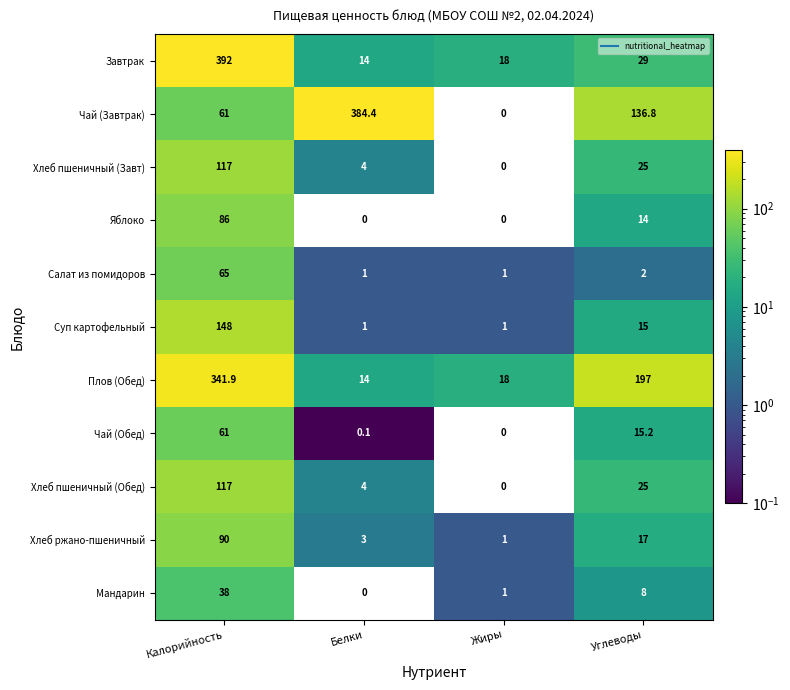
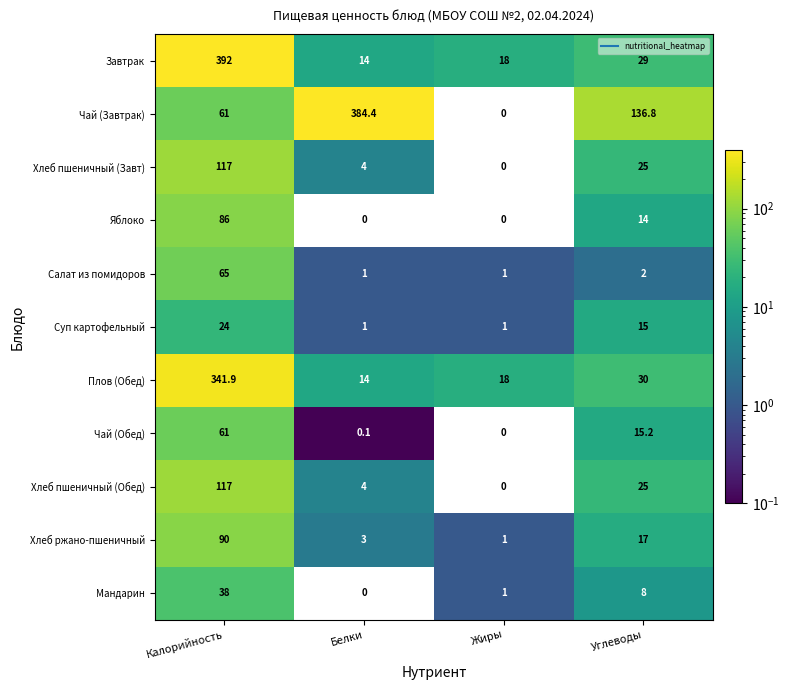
  {
    "Завтрак": {
      "Калорийность": 392,
      "Белки": 14,
      "Жиры": 18,
      "Углеводы": 29
    },
    "Чай (Завтрак)": {
      "Калорийность": 61,
      "Белки": 384.4,
      "Жиры": 0,
      "Углеводы": 136.8
    },
    "Хлеб пшеничный (Завт)": {
      "Калорийность": 117,
      "Белки": 4,
      "Жиры": 0,
      "Углеводы": 25
    },
    "Яблоко": {
      "Калорийность": 86,
      "Белки": 0,
      "Жиры": 0,
      "Углеводы": 14
    },
    "Салат из помидоров": {
      "Калорийность": 65,
      "Белки": 1,
      "Жиры": 1,
      "Углеводы": 2
    },
    "Суп картофельный": {
-     "Калорийность": 148,
+     "Калорийность": 24,
      "Белки": 1,
      "Жиры": 1,
      "Углеводы": 15
    },
    "Плов (Обед)": {
      "Калорийность": 341.9,
      "Белки": 14,
      "Жиры": 18,
-     "Углеводы": 197
+     "Углеводы": 30
    },
    "Чай (Обед)": {
      "Калорийность": 61,
      "Белки": 0.1,
      "Жиры": 0,
      "Углеводы": 15.2
    },
    "Хлеб пшеничный (Обед)": {
      "Калорийность": 117,
      "Белки": 4,
      "Жиры": 0,
      "Углеводы": 25
    },
    "Хлеб ржано-пшеничный": {
      "Калорийность": 90,
      "Белки": 3,
      "Жиры": 1,
      "Углеводы": 17
    },
    "Мандарин": {
      "Калорийность": 38,
      "Белки": 0,
      "Жиры": 1,
      "Углеводы": 8
    }
  }
